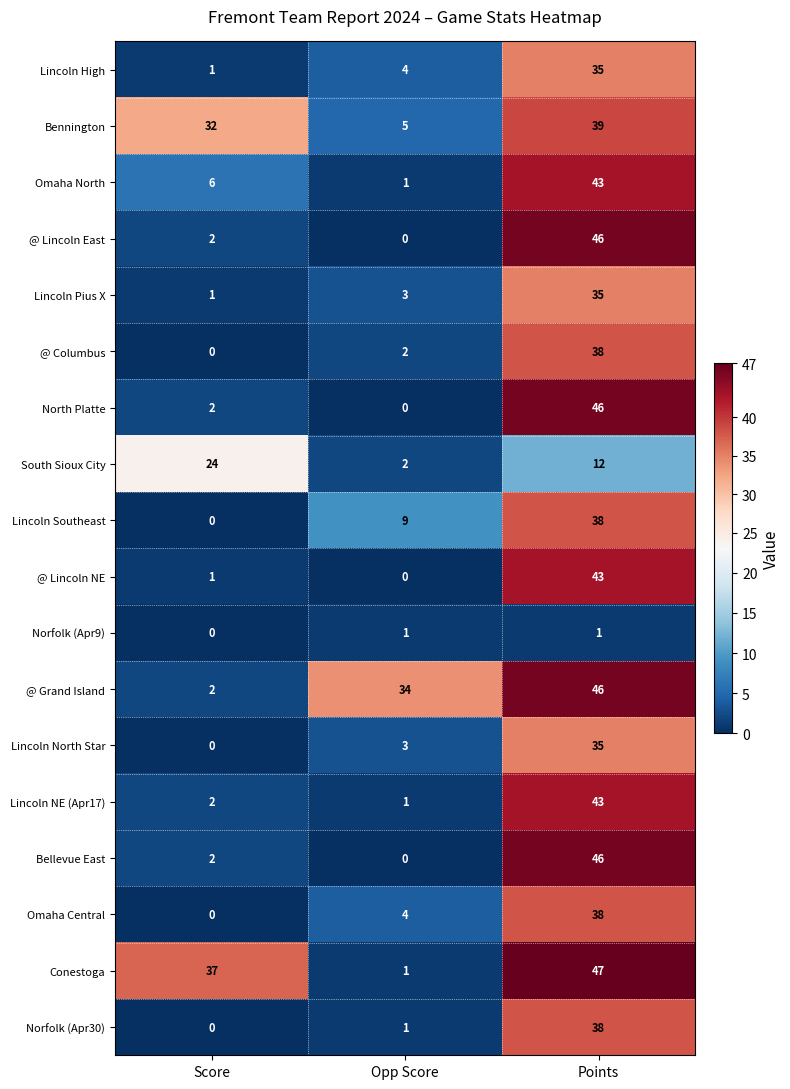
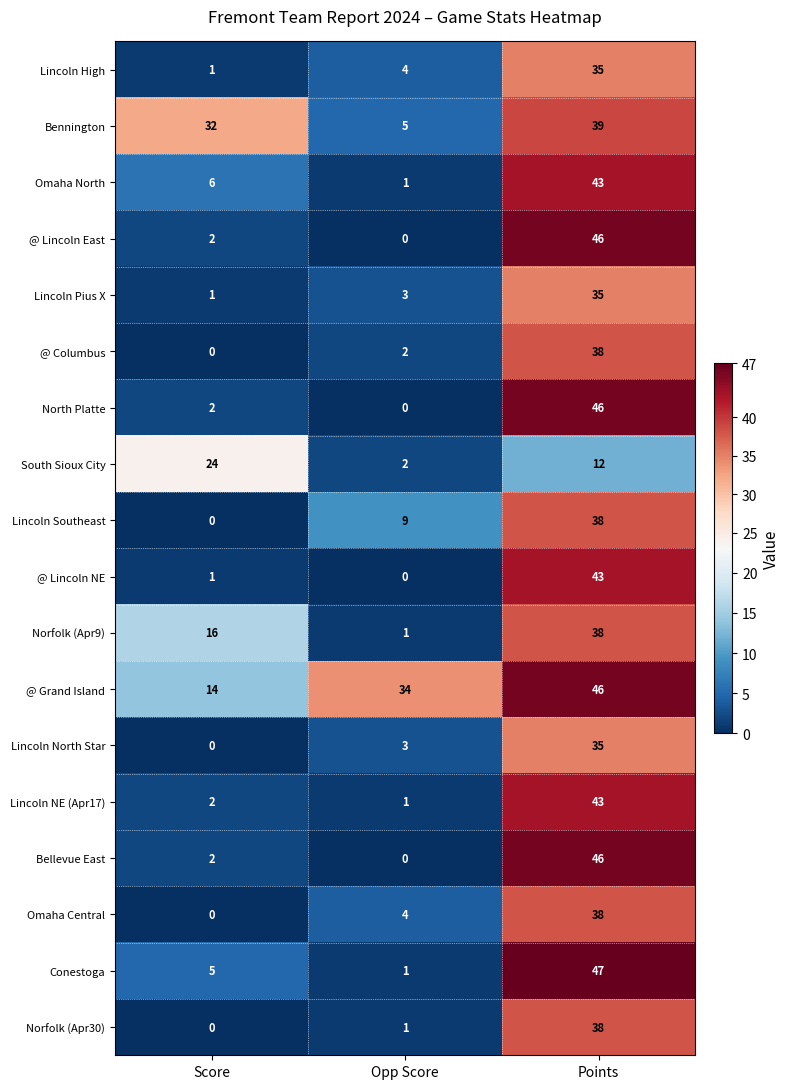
  {
    "Lincoln High": {
      "Score": 1,
      "Opp Score": 4,
      "Points": 35
    },
    "Bennington": {
      "Score": 32,
      "Opp Score": 5,
      "Points": 39
    },
    "Omaha North": {
      "Score": 6,
      "Opp Score": 1,
      "Points": 43
    },
    "@ Lincoln East": {
      "Score": 2,
      "Opp Score": 0,
      "Points": 46
    },
    "Lincoln Pius X": {
      "Score": 1,
      "Opp Score": 3,
      "Points": 35
    },
    "@ Columbus": {
      "Score": 0,
      "Opp Score": 2,
      "Points": 38
    },
    "North Platte": {
      "Score": 2,
      "Opp Score": 0,
      "Points": 46
    },
    "South Sioux City": {
      "Score": 24,
      "Opp Score": 2,
      "Points": 12
    },
    "Lincoln Southeast": {
      "Score": 0,
      "Opp Score": 9,
      "Points": 38
    },
    "@ Lincoln NE": {
      "Score": 1,
      "Opp Score": 0,
      "Points": 43
    },
    "Norfolk (Apr9)": {
-     "Score": 0,
+     "Score": 16,
      "Opp Score": 1,
-     "Points": 1
+     "Points": 38
    },
    "@ Grand Island": {
-     "Score": 2,
+     "Score": 14,
      "Opp Score": 34,
      "Points": 46
    },
    "Lincoln North Star": {
      "Score": 0,
      "Opp Score": 3,
      "Points": 35
    },
    "Lincoln NE (Apr17)": {
      "Score": 2,
      "Opp Score": 1,
      "Points": 43
    },
    "Bellevue East": {
      "Score": 2,
      "Opp Score": 0,
      "Points": 46
    },
    "Omaha Central": {
      "Score": 0,
      "Opp Score": 4,
      "Points": 38
    },
    "Conestoga": {
-     "Score": 37,
+     "Score": 5,
      "Opp Score": 1,
      "Points": 47
    },
    "Norfolk (Apr30)": {
      "Score": 0,
      "Opp Score": 1,
      "Points": 38
    }
  }
